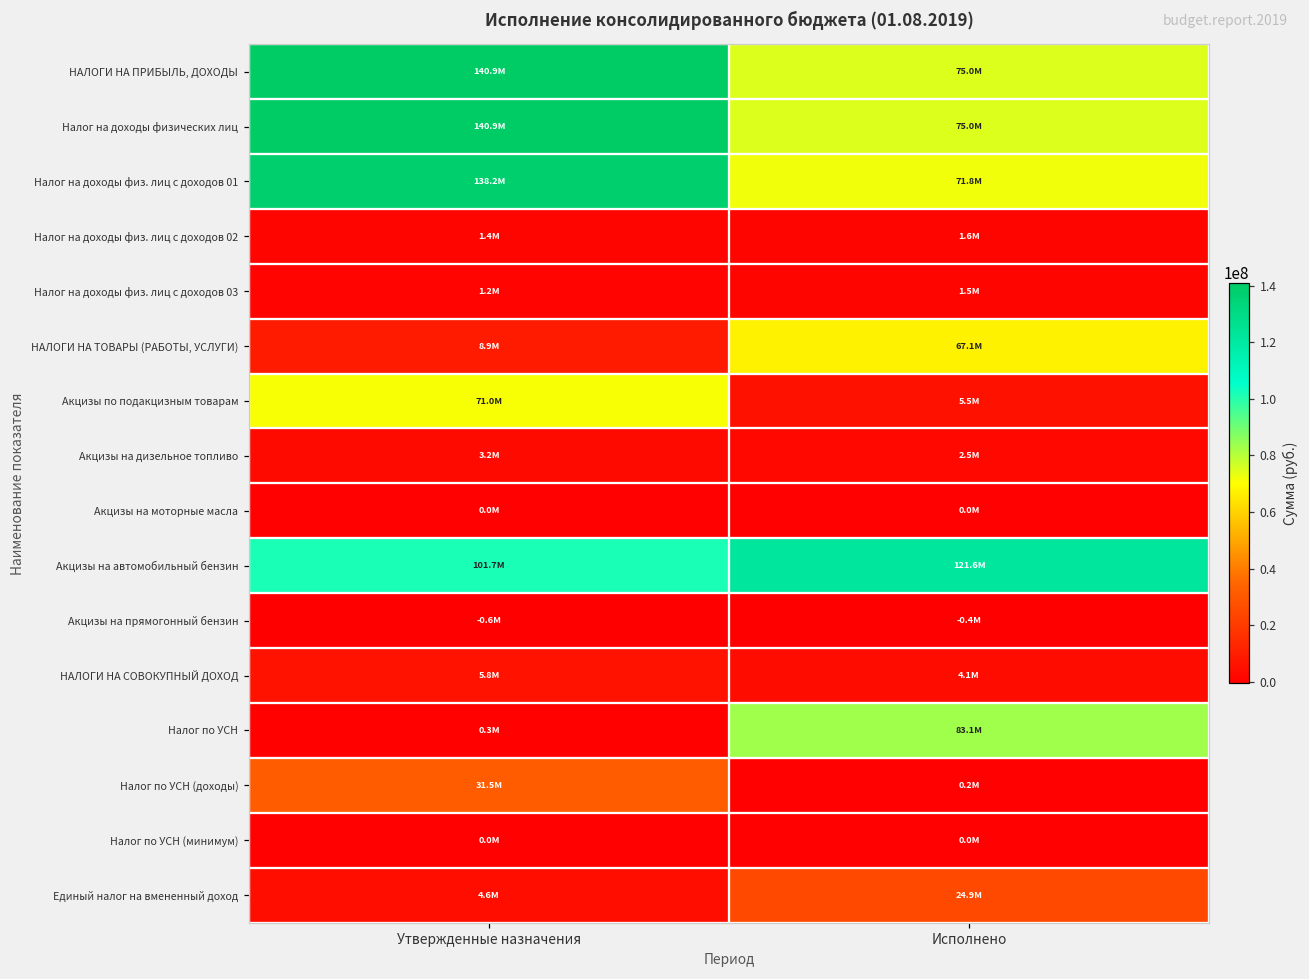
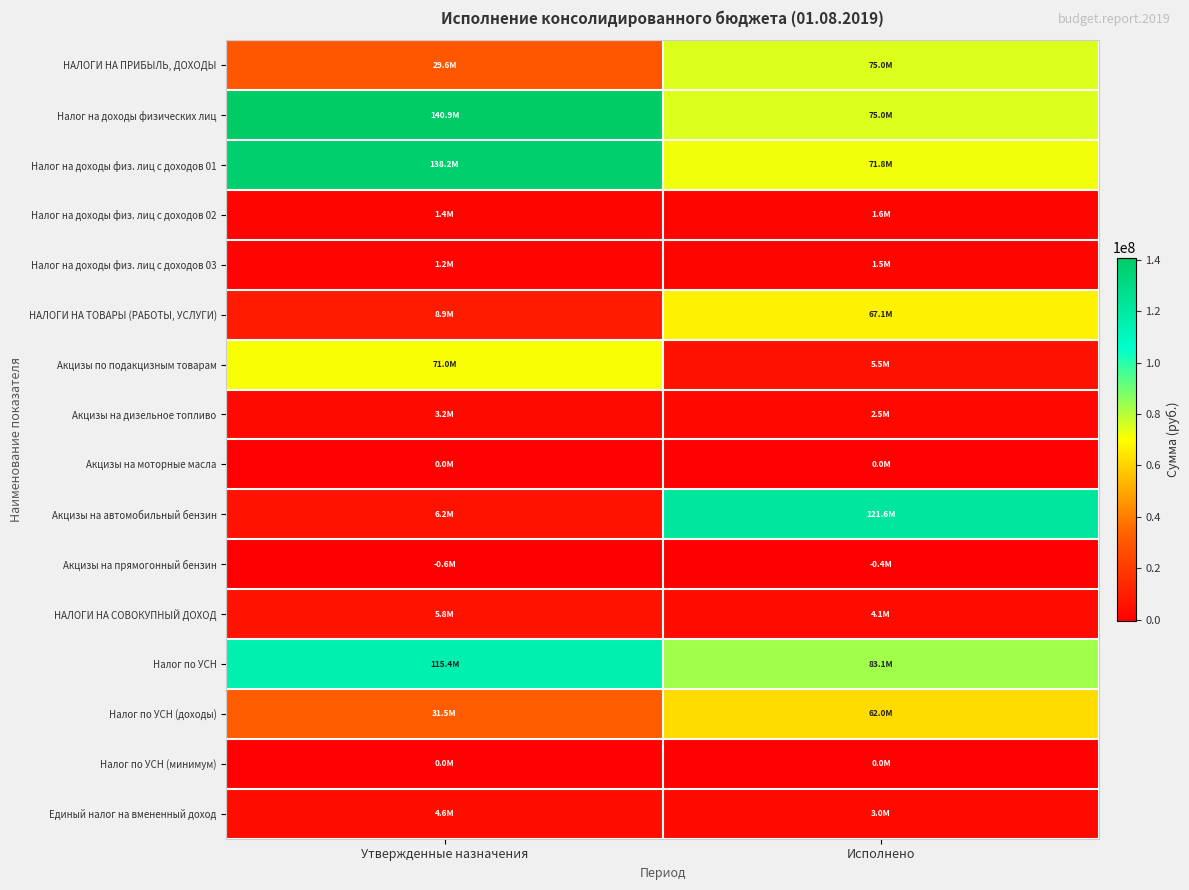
  {
    "НАЛОГИ НА ПРИБЫЛЬ, ДОХОДЫ": {
-     "Утвержденные назначения": "140.9M",
+     "Утвержденные назначения": "29.6M",
      "Исполнено": "75.0M"
    },
    "Налог на доходы физических лиц": {
      "Утвержденные назначения": "140.9M",
      "Исполнено": "75.0M"
    },
    "Налог на доходы физ. лиц с доходов 01": {
      "Утвержденные назначения": "138.2M",
      "Исполнено": "71.8M"
    },
    "Налог на доходы физ. лиц с доходов 02": {
      "Утвержденные назначения": "1.4M",
      "Исполнено": "1.6M"
    },
    "Налог на доходы физ. лиц с доходов 03": {
      "Утвержденные назначения": "1.2M",
      "Исполнено": "1.5M"
    },
    "НАЛОГИ НА ТОВАРЫ (РАБОТЫ, УСЛУГИ)": {
      "Утвержденные назначения": "8.9M",
      "Исполнено": "67.1M"
    },
    "Акцизы по подакцизным товарам": {
      "Утвержденные назначения": "71.0M",
      "Исполнено": "5.5M"
    },
    "Акцизы на дизельное топливо": {
      "Утвержденные назначения": "3.2M",
      "Исполнено": "2.5M"
    },
    "Акцизы на моторные масла": {
      "Утвержденные назначения": "0.0M",
      "Исполнено": "0.0M"
    },
    "Акцизы на автомобильный бензин": {
-     "Утвержденные назначения": "101.7M",
+     "Утвержденные назначения": "6.2M",
      "Исполнено": "121.6M"
    },
    "Акцизы на прямогонный бензин": {
      "Утвержденные назначения": "-0.6M",
      "Исполнено": "-0.4M"
    },
    "НАЛОГИ НА СОВОКУПНЫЙ ДОХОД": {
      "Утвержденные назначения": "5.8M",
      "Исполнено": "4.1M"
    },
    "Налог по УСН": {
-     "Утвержденные назначения": "0.3M",
+     "Утвержденные назначения": "115.4M",
      "Исполнено": "83.1M"
    },
    "Налог по УСН (доходы)": {
      "Утвержденные назначения": "31.5M",
-     "Исполнено": "0.2M"
+     "Исполнено": "62.0M"
    },
    "Налог по УСН (минимум)": {
      "Утвержденные назначения": "0.0M",
      "Исполнено": "0.0M"
    },
    "Единый налог на вмененный доход": {
      "Утвержденные назначения": "4.6M",
-     "Исполнено": "24.9M"
+     "Исполнено": "3.0M"
    }
  }
